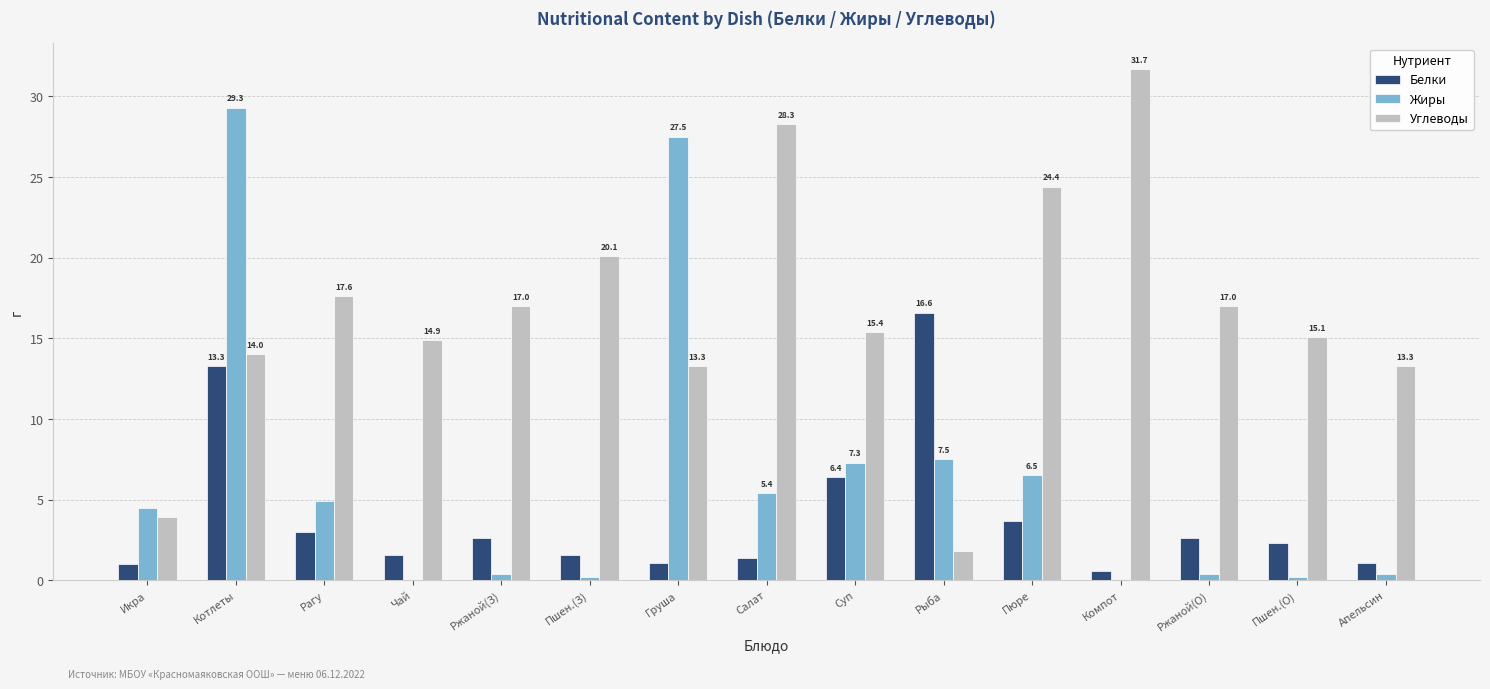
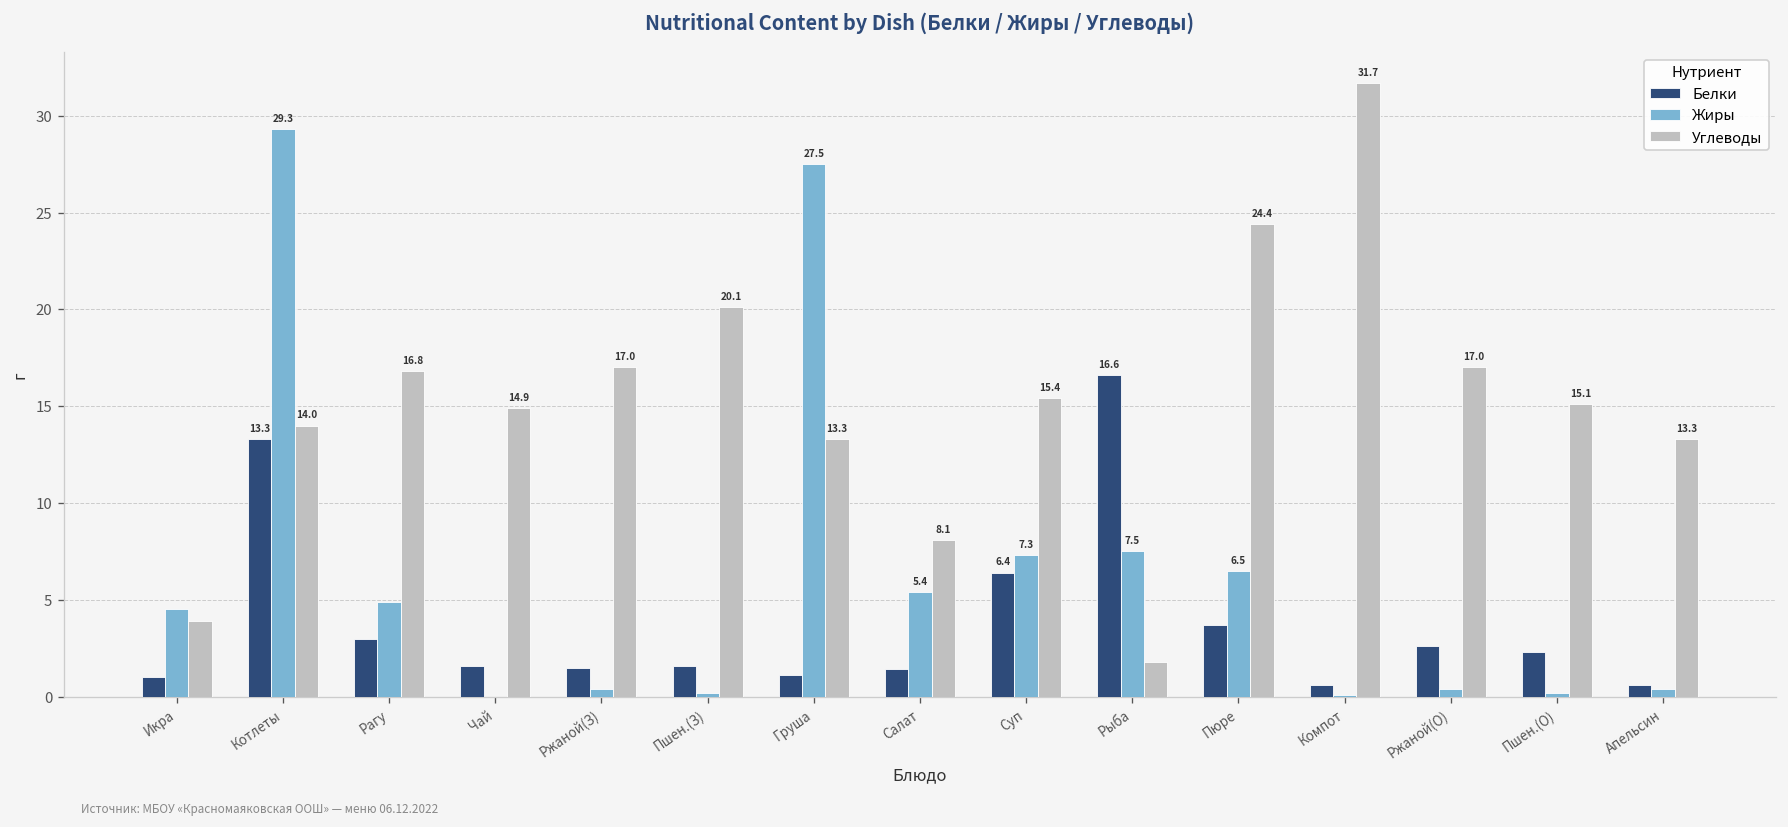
  {
    "Белки": {
      "Икра": 1.0,
      "Рагу": 3.0,
      "Чай": 1.6,
-     "Ржаной(З)": 2.6,
+     "Ржаной(З)": 1.5,
      "Пшен.(З)": 1.6,
      "Груша": 1.1,
      "Салат": 1.4,
      "Пюре": 3.7,
      "Компот": 0.6,
      "Ржаной(О)": 2.6,
      "Пшен.(О)": 2.3,
-     "Апельсин": 1.1
+     "Апельсин": 0.6
    },
    "Жиры": {
      "Котлеты": 29.3,
      "Груша": 27.5,
      "Салат": 5.4,
      "Суп": 7.3,
      "Рыба": 7.5,
      "Пюре": 6.5
    },
    "Углеводы": {
      "Котлеты": 14.0,
-     "Рагу": 17.6,
+     "Рагу": 16.8,
      "Чай": 14.9,
      "Ржаной(З)": 17.0,
      "Пшен.(З)": 20.1,
      "Груша": 13.3,
-     "Салат": 28.3,
+     "Салат": 8.1,
      "Суп": 15.4,
      "Пюре": 24.4,
      "Компот": 31.7,
      "Ржаной(О)": 17.0,
      "Пшен.(О)": 15.1,
      "Апельсин": 13.3
    }
  }
